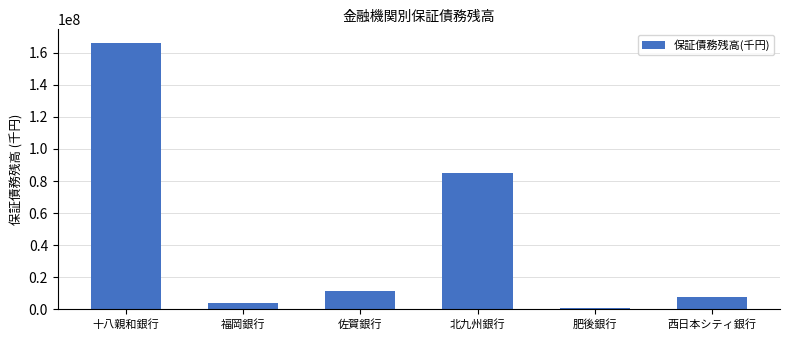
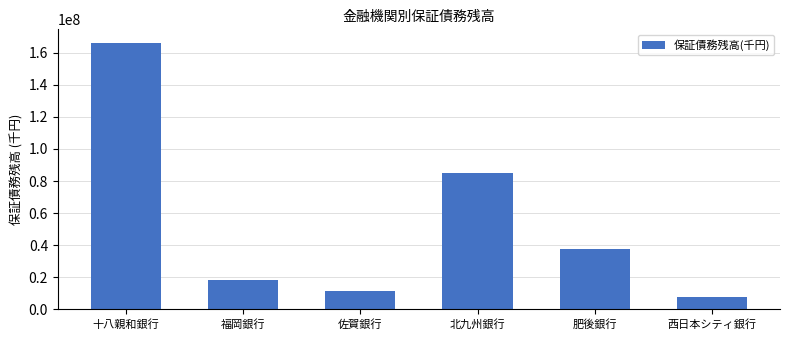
  {
    "十八親和銀行": 166000000,
-   "福岡銀行": 4000000,
+   "福岡銀行": 18000000,
    "佐賀銀行": 11000000,
    "北九州銀行": 85000000,
-   "肥後銀行": 1000000,
+   "肥後銀行": 37000000,
    "西日本シティ銀行": 8000000
  }
